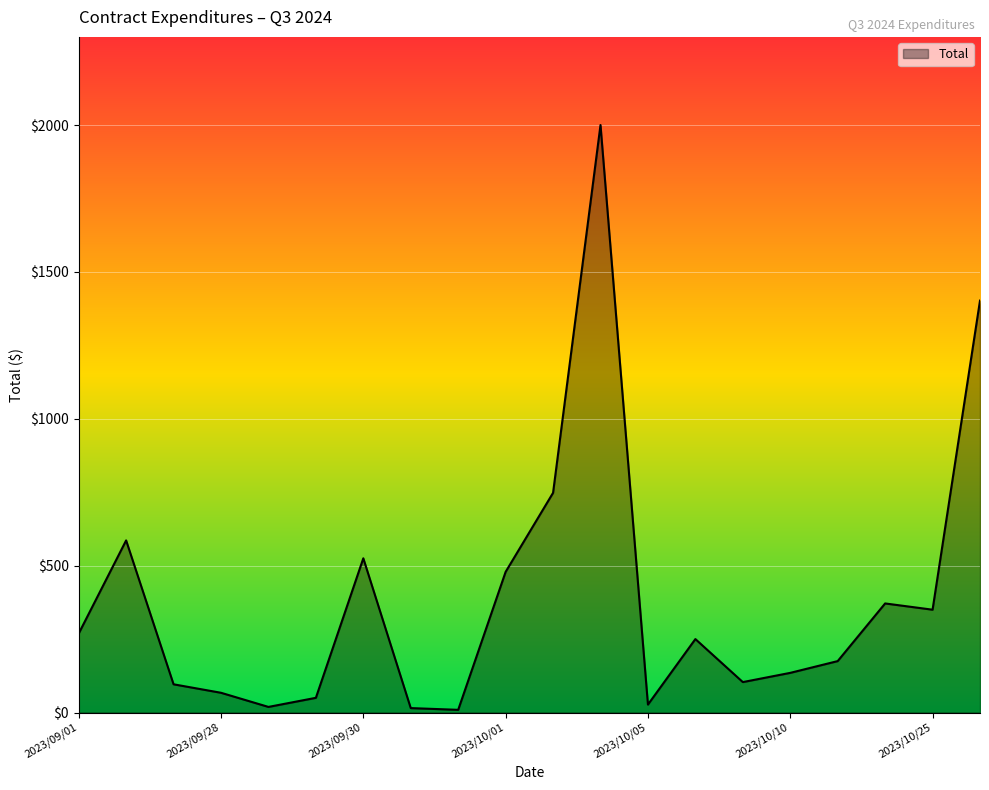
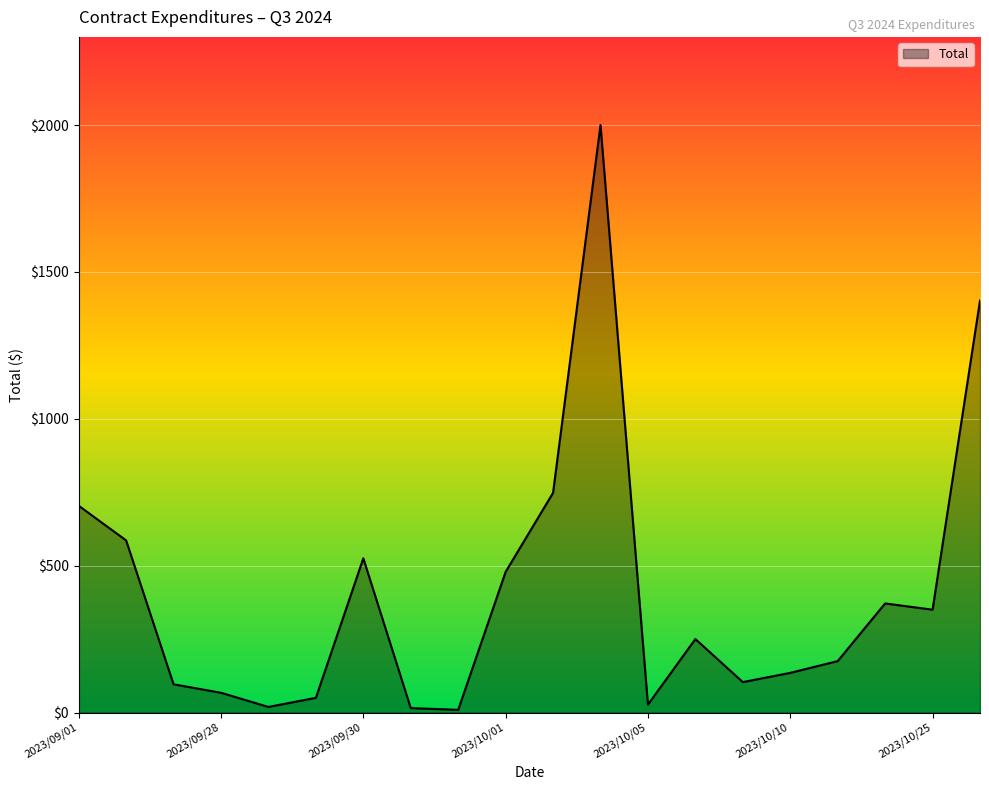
  {
-   "2023/09/01": "$270",
+   "2023/09/01": "$700",
    "2023/09/28": "$70",
    "2023/10/01": "$480",
    "2023/10/25": "$350"
  }
